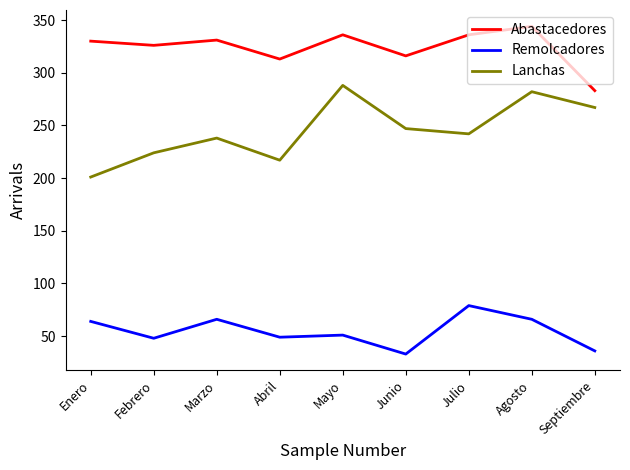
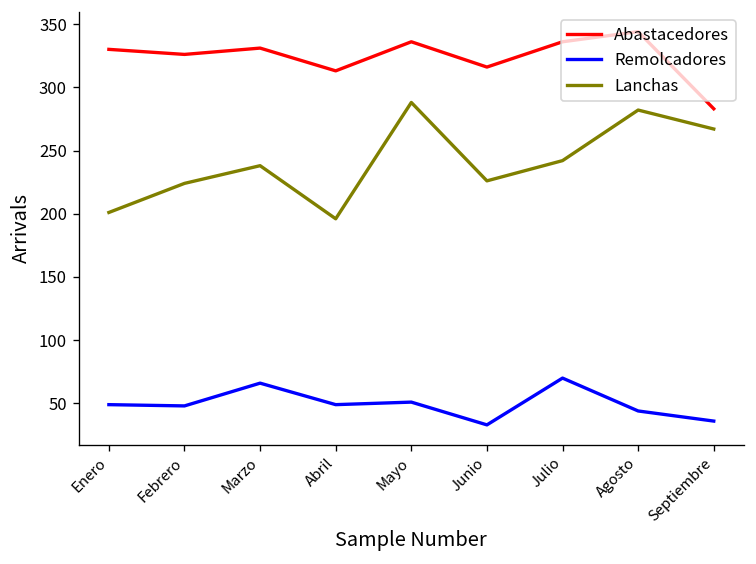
  {
    "Abastacedores": {
      "Enero": 330,
      "Febrero": 326,
      "Marzo": 331,
      "Abril": 313,
      "Mayo": 336,
      "Junio": 316,
      "Septiembre": 283
    },
    "Remolcadores": {
-     "Enero": 64,
+     "Enero": 49,
      "Febrero": 48,
      "Marzo": 66,
      "Abril": 49,
      "Mayo": 51,
      "Junio": 33,
-     "Julio": 79,
-     "Agosto": 66,
+     "Julio": 70,
+     "Agosto": 44,
      "Septiembre": 36
    },
    "Lanchas": {
      "Enero": 201,
      "Febrero": 224,
      "Marzo": 238,
-     "Abril": 217,
+     "Abril": 196,
      "Mayo": 288,
-     "Junio": 247,
+     "Junio": 226,
      "Julio": 242,
      "Agosto": 282,
      "Septiembre": 267
    }
  }
